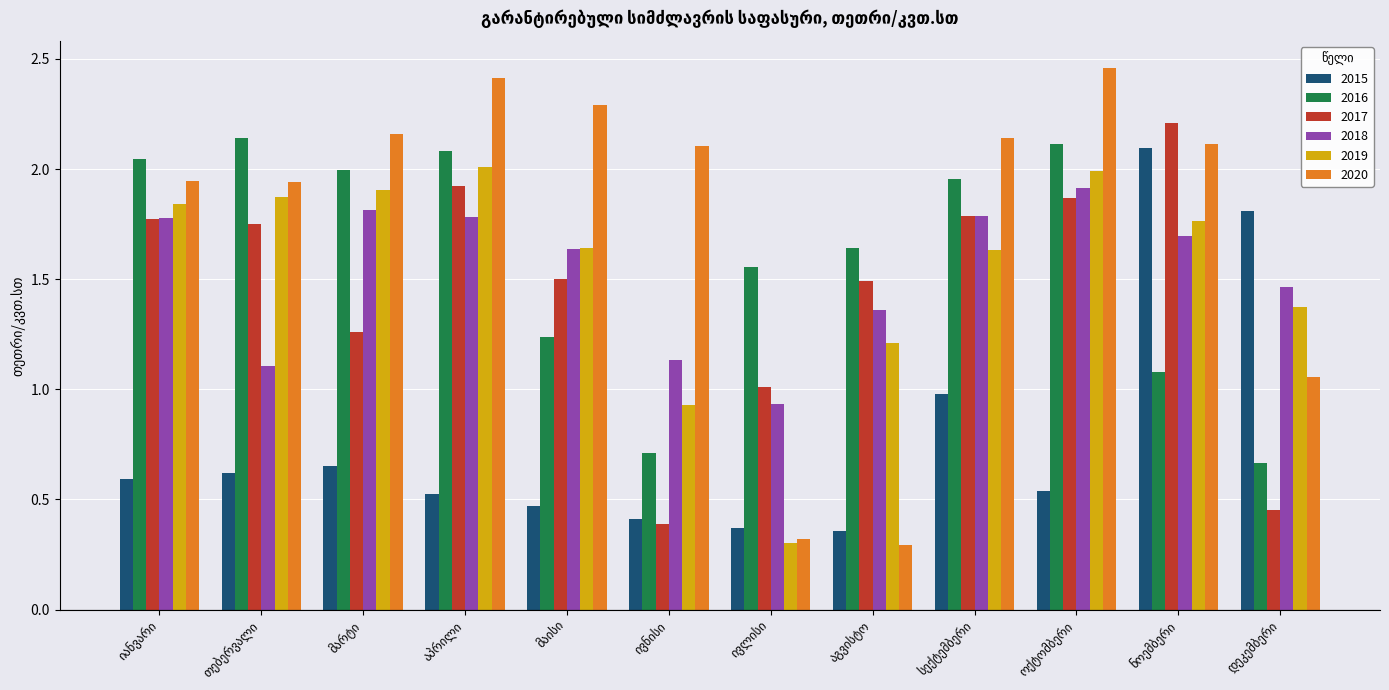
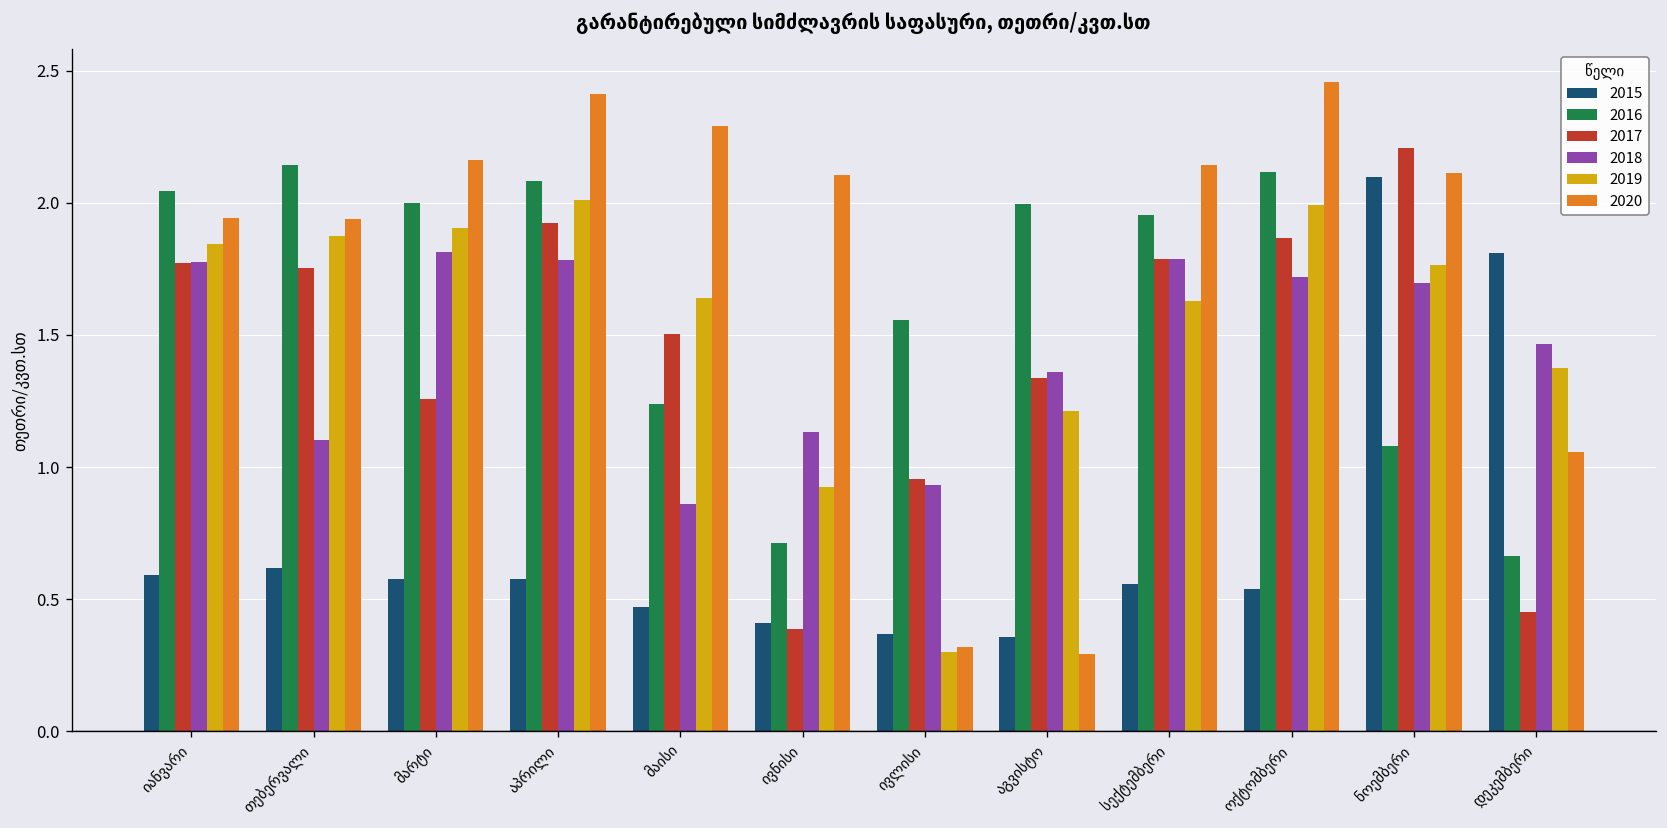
  {
    "2015": {
      "იანვარი": 0.59,
      "თებერვალი": 0.62,
-     "მარტი": 0.65,
-     "აპრილი": 0.53,
+     "მარტი": 0.58,
+     "აპრილი": 0.58,
      "მაისი": 0.47,
      "ივნისი": 0.41,
      "ივლისი": 0.37,
      "აგვისტო": 0.36,
-     "სექტემბერი": 0.98,
+     "სექტემბერი": 0.56,
      "ოქტომბერი": 0.54,
      "ნოემბერი": 2.10,
      "დეკემბერი": 1.81
    },
    "2016": {
      "იანვარი": 2.04,
      "თებერვალი": 2.14,
      "მარტი": 2.00,
      "აპრილი": 2.08,
      "მაისი": 1.24,
      "ივნისი": 0.71,
      "ივლისი": 1.56,
-     "აგვისტო": 1.64,
+     "აგვისტო": 1.99,
      "სექტემბერი": 1.95,
      "ოქტომბერი": 2.11,
      "ნოემბერი": 1.08,
      "დეკემბერი": 0.66
    },
    "2017": {
      "იანვარი": 1.77,
      "თებერვალი": 1.75,
      "მარტი": 1.26,
      "აპრილი": 1.92,
      "მაისი": 1.50,
      "ივნისი": 0.39,
-     "ივლისი": 1.01,
-     "აგვისტო": 1.49,
+     "ივლისი": 0.95,
+     "აგვისტო": 1.34,
      "სექტემბერი": 1.79,
      "ოქტომბერი": 1.87,
      "ნოემბერი": 2.21,
      "დეკემბერი": 0.45
    },
    "2018": {
      "იანვარი": 1.78,
      "თებერვალი": 1.10,
      "მარტი": 1.81,
      "აპრილი": 1.78,
-     "მაისი": 1.64,
+     "მაისი": 0.86,
      "ივნისი": 1.13,
      "ივლისი": 0.93,
      "აგვისტო": 1.36,
      "სექტემბერი": 1.79,
-     "ოქტომბერი": 1.92,
+     "ოქტომბერი": 1.72,
      "ნოემბერი": 1.70,
      "დეკემბერი": 1.47
    }
  }
